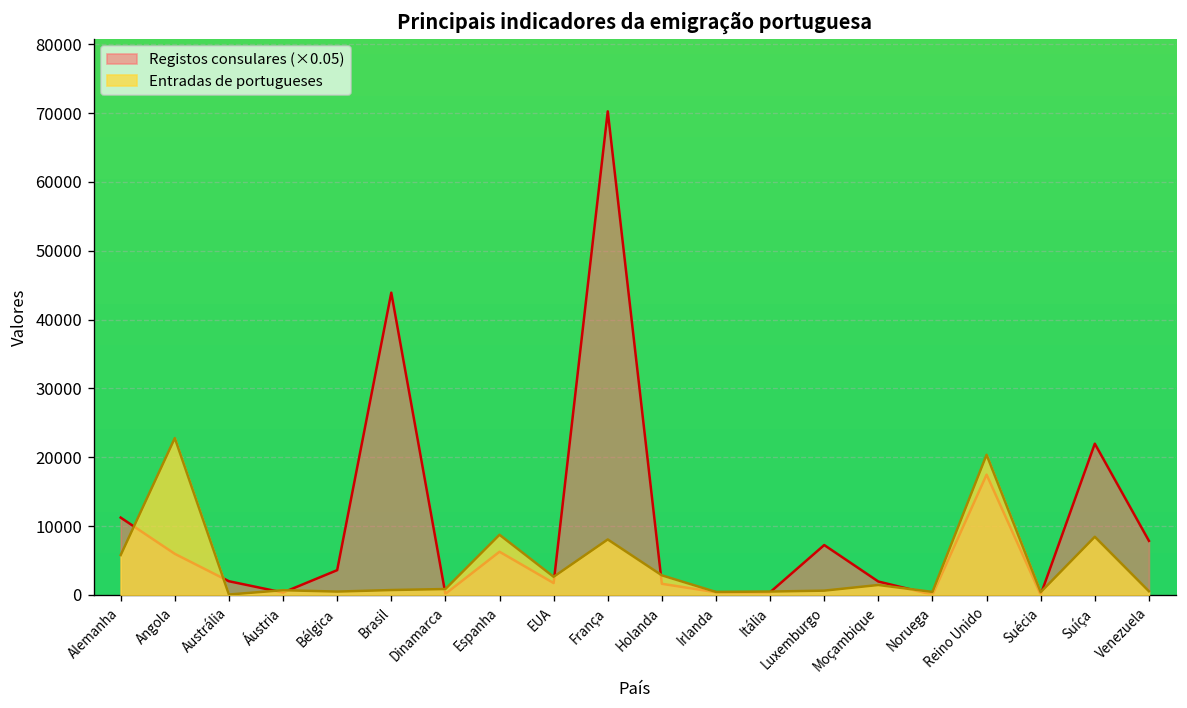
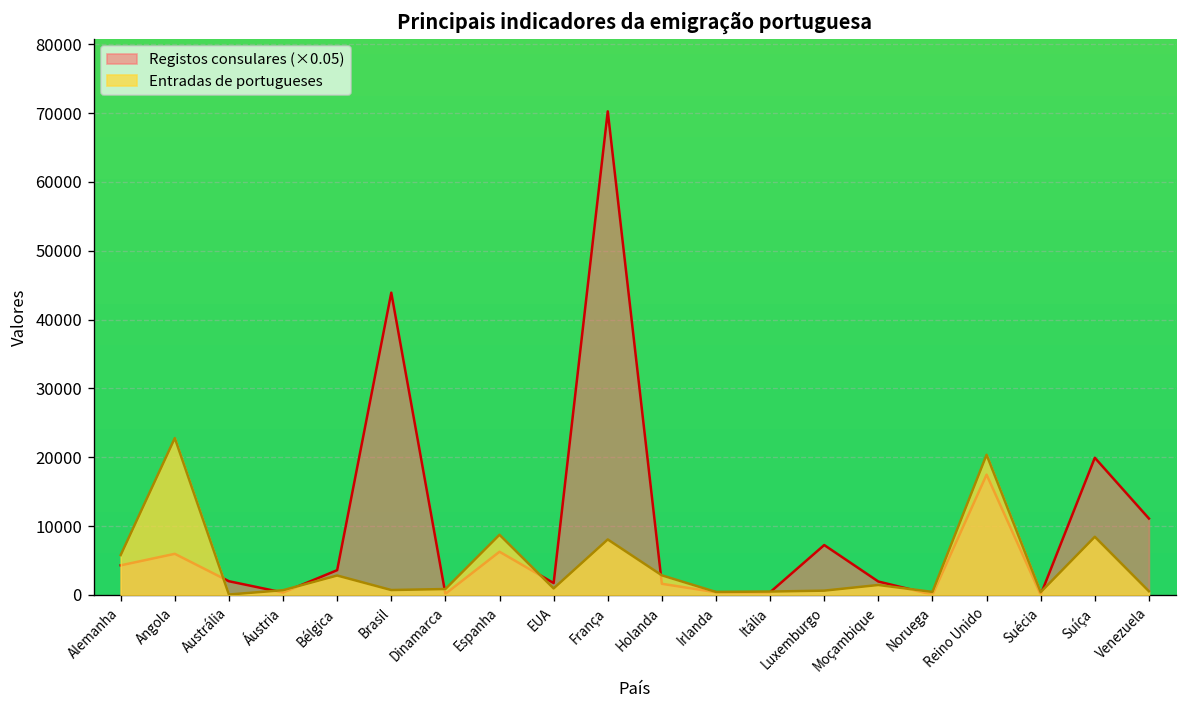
  {
    "Registos consulares (×0.05)": {
-     "Alemanha": 11000,
+     "Alemanha": 4000,
      "Angola": 6000,
      "Austrália": 2000,
      "Bélgica": 4000,
      "Brasil": 44000,
      "Dinamarca": 0,
      "Espanha": 6000,
      "EUA": 2000,
      "França": 70000,
      "Holanda": 2000,
      "Luxemburgo": 7000,
      "Moçambique": 2000,
      "Reino Unido": 17000,
-     "Suíça": 22000,
-     "Venezuela": 8000
+     "Suíça": 20000,
+     "Venezuela": 11000
    },
    "Entradas de portugueses": {
      "Alemanha": 6000,
      "Angola": 23000,
      "Austrália": 0,
-     "Bélgica": 0,
+     "Bélgica": 3000,
      "Brasil": 1000,
      "Dinamarca": 1000,
      "Espanha": 9000,
-     "EUA": 3000,
+     "EUA": 1000,
      "França": 8000,
      "Holanda": 3000,
      "Luxemburgo": 1000,
      "Moçambique": 1000,
      "Reino Unido": 20000,
      "Suíça": 8000,
      "Venezuela": 1000
    }
  }
